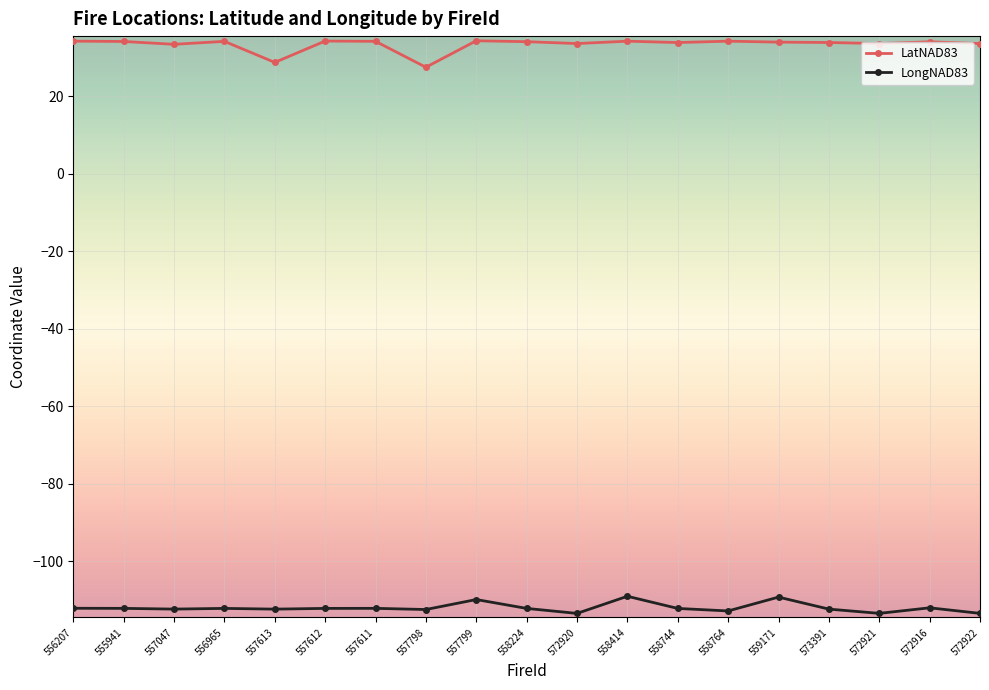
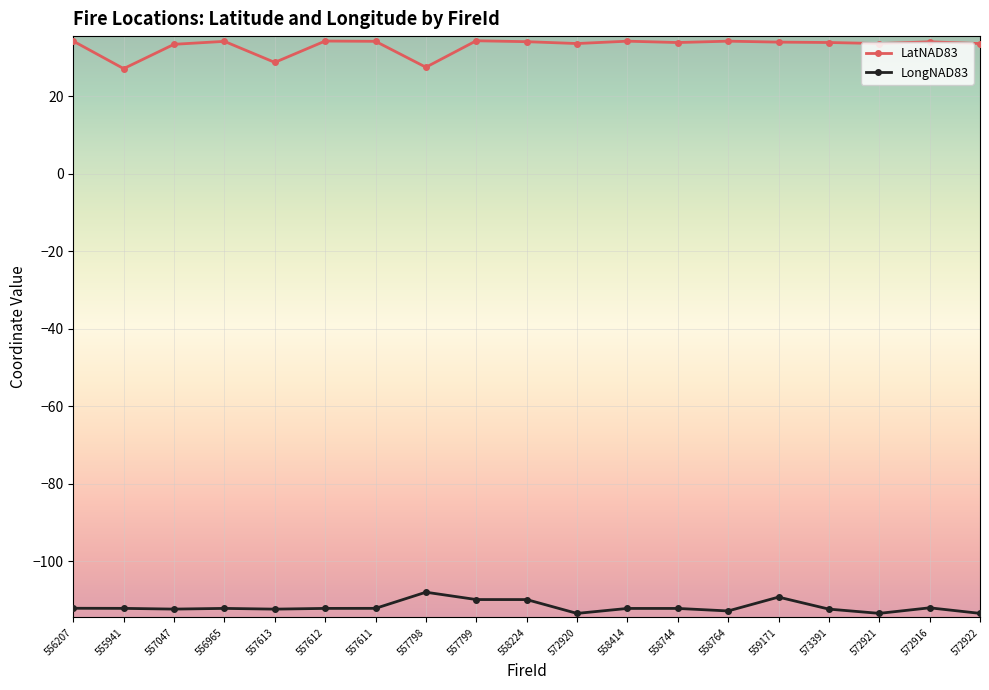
  {
    "LatNAD83": {
      "556207": 34,
-     "555941": 34,
+     "555941": 27,
      "557047": 33,
      "556965": 34,
      "557613": 29,
      "557612": 34,
      "557611": 34,
      "557798": 27,
      "557799": 34,
      "558224": 34,
      "572920": 34,
      "558414": 34,
      "558744": 34,
      "558764": 34,
      "559171": 34,
      "573391": 34,
      "572916": 34,
      "572922": 34
    },
    "LongNAD83": {
      "556207": -112,
      "555941": -112,
      "557047": -112,
      "556965": -112,
      "557613": -112,
      "557612": -112,
      "557611": -112,
-     "557798": -112,
+     "557798": -108,
      "557799": -110,
-     "558224": -112,
+     "558224": -110,
      "572920": -113,
-     "558414": -109,
+     "558414": -112,
      "558744": -112,
      "558764": -113,
      "559171": -109,
      "573391": -112,
      "572921": -113,
      "572916": -112,
      "572922": -113
    }
  }
